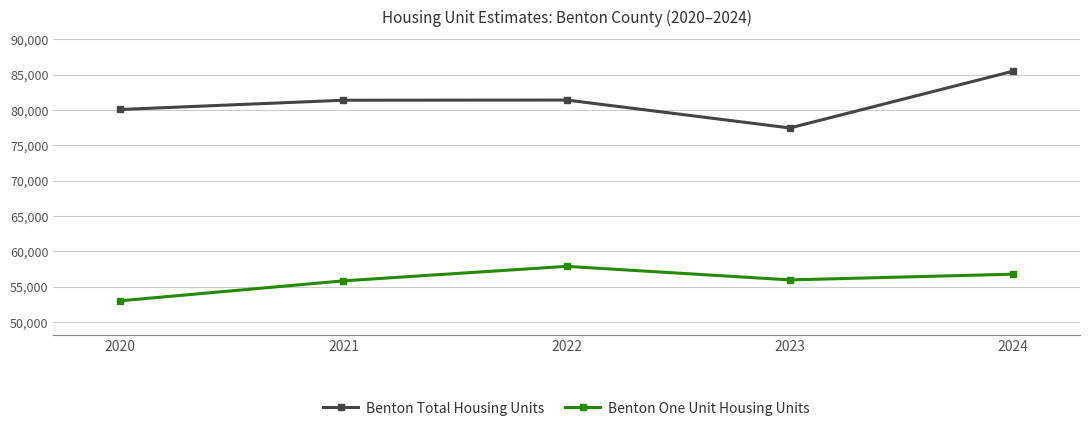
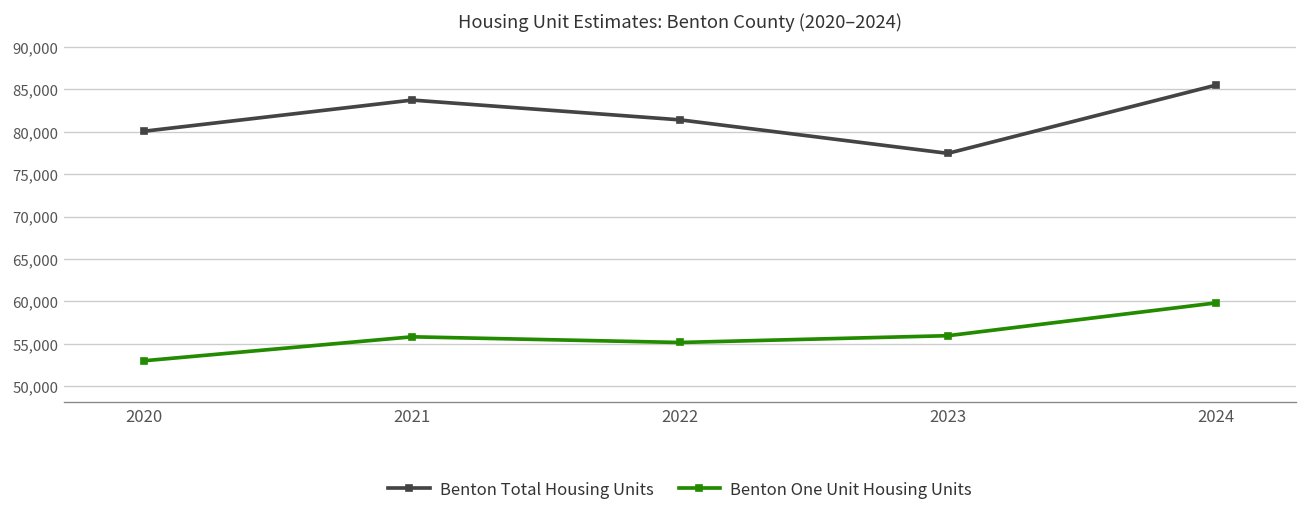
  {
    "Benton Total Housing Units": {
      "2020": "80,000",
-     "2021": "81,000",
+     "2021": "84,000",
      "2022": "81,000",
      "2023": "77,000",
      "2024": "85,000"
    },
    "Benton One Unit Housing Units": {
      "2020": "53,000",
      "2021": "56,000",
-     "2022": "58,000",
+     "2022": "55,000",
      "2023": "56,000",
-     "2024": "57,000"
+     "2024": "60,000"
    }
  }
